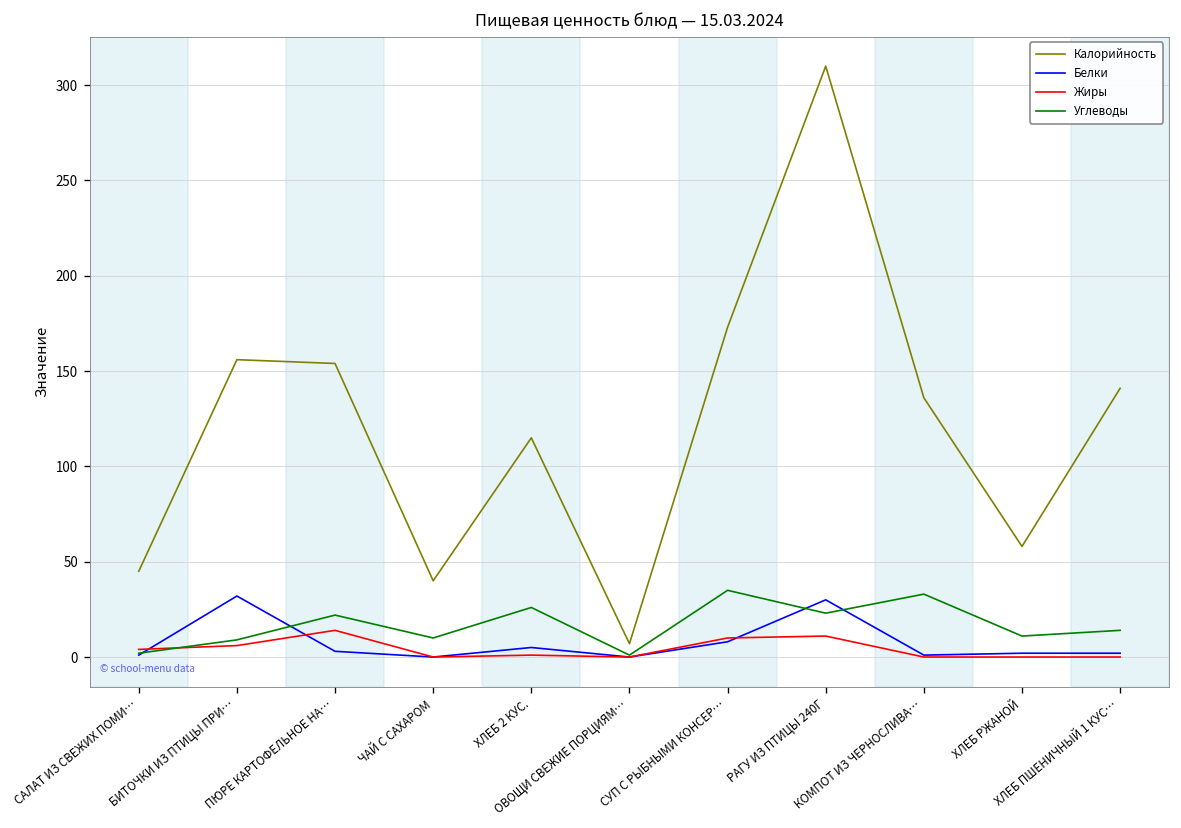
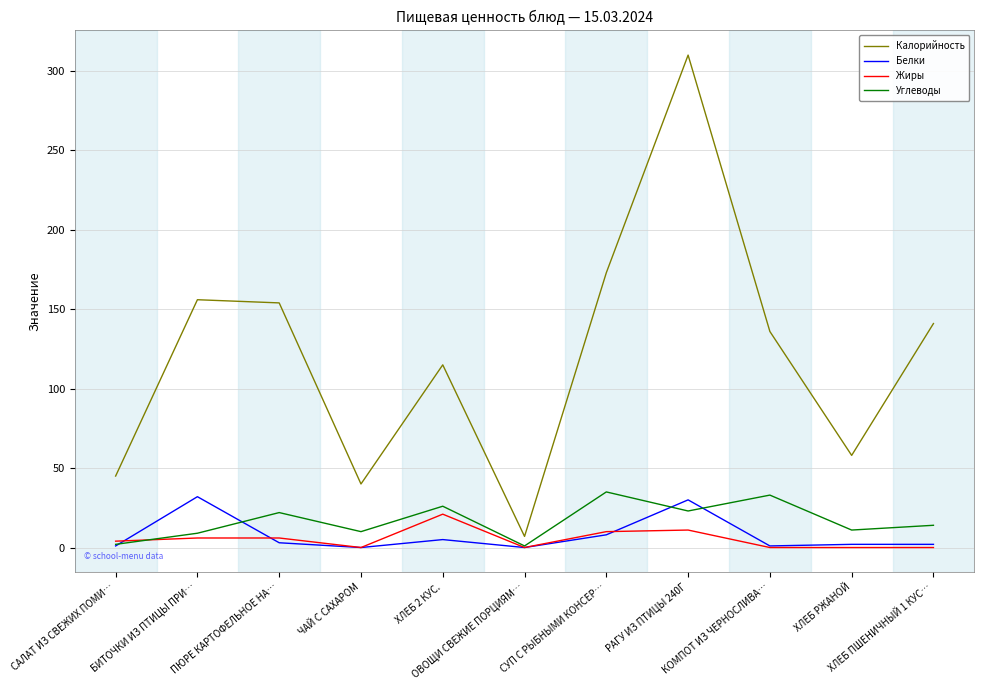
  {
    "Калорийность": {
      "САЛАТ ИЗ СВЕЖИХ ПОМИ…": 45,
      "БИТОЧКИ ИЗ ПТИЦЫ ПРИ…": 156,
      "ПЮРЕ КАРТОФЕЛЬНОЕ НА…": 154,
      "ЧАЙ С САХАРОМ": 40,
      "ХЛЕБ 2 КУС.": 115,
      "ОВОЩИ СВЕЖИЕ ПОРЦИЯМ…": 7,
      "СУП С РЫБНЫМИ КОНСЕР…": 173,
      "РАГУ ИЗ ПТИЦЫ 240Г": 310,
      "КОМПОТ ИЗ ЧЕРНОСЛИВА…": 136,
      "ХЛЕБ РЖАНОЙ": 58,
      "ХЛЕБ ПШЕНИЧНЫЙ 1 КУС…": 141
    },
    "Белки": {
      "БИТОЧКИ ИЗ ПТИЦЫ ПРИ…": 32,
      "ПЮРЕ КАРТОФЕЛЬНОЕ НА…": 3,
      "ХЛЕБ 2 КУС.": 5,
      "СУП С РЫБНЫМИ КОНСЕР…": 8,
      "РАГУ ИЗ ПТИЦЫ 240Г": 30,
      "ХЛЕБ РЖАНОЙ": 2,
      "ХЛЕБ ПШЕНИЧНЫЙ 1 КУС…": 2
    },
    "Жиры": {
      "САЛАТ ИЗ СВЕЖИХ ПОМИ…": 4,
      "БИТОЧКИ ИЗ ПТИЦЫ ПРИ…": 6,
-     "ПЮРЕ КАРТОФЕЛЬНОЕ НА…": 14,
-     "ХЛЕБ 2 КУС.": 1,
+     "ПЮРЕ КАРТОФЕЛЬНОЕ НА…": 6,
+     "ХЛЕБ 2 КУС.": 21,
      "СУП С РЫБНЫМИ КОНСЕР…": 10,
      "РАГУ ИЗ ПТИЦЫ 240Г": 11,
      "ХЛЕБ РЖАНОЙ": 0,
      "ХЛЕБ ПШЕНИЧНЫЙ 1 КУС…": 0
    },
    "Углеводы": {
      "БИТОЧКИ ИЗ ПТИЦЫ ПРИ…": 9,
      "ПЮРЕ КАРТОФЕЛЬНОЕ НА…": 22,
      "ЧАЙ С САХАРОМ": 10,
      "ХЛЕБ 2 КУС.": 26,
      "СУП С РЫБНЫМИ КОНСЕР…": 35,
      "РАГУ ИЗ ПТИЦЫ 240Г": 23,
      "КОМПОТ ИЗ ЧЕРНОСЛИВА…": 33,
      "ХЛЕБ РЖАНОЙ": 11,
      "ХЛЕБ ПШЕНИЧНЫЙ 1 КУС…": 14
    }
  }
